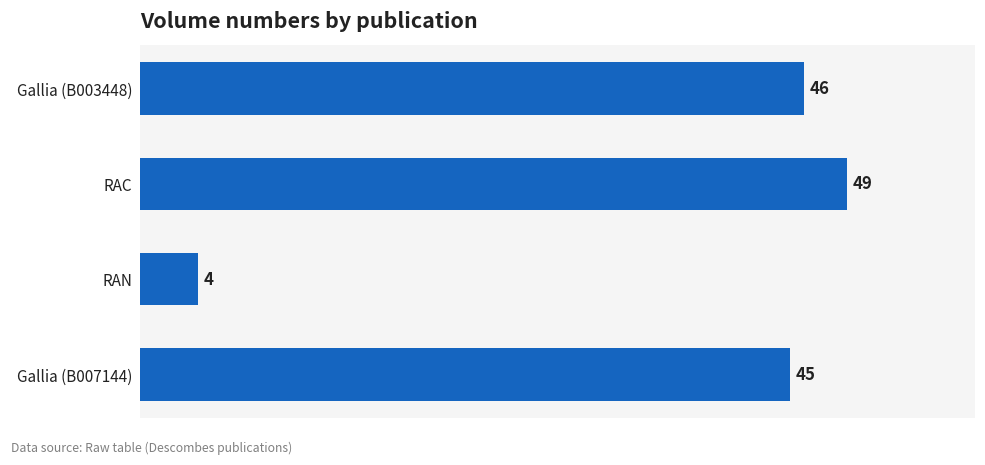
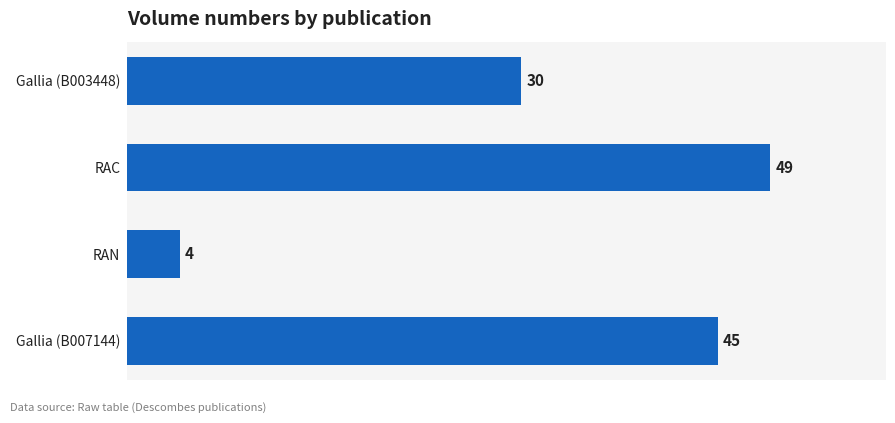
  {
-   "Gallia (B003448)": 46,
+   "Gallia (B003448)": 30,
    "RAC": 49,
    "RAN": 4,
    "Gallia (B007144)": 45
  }
